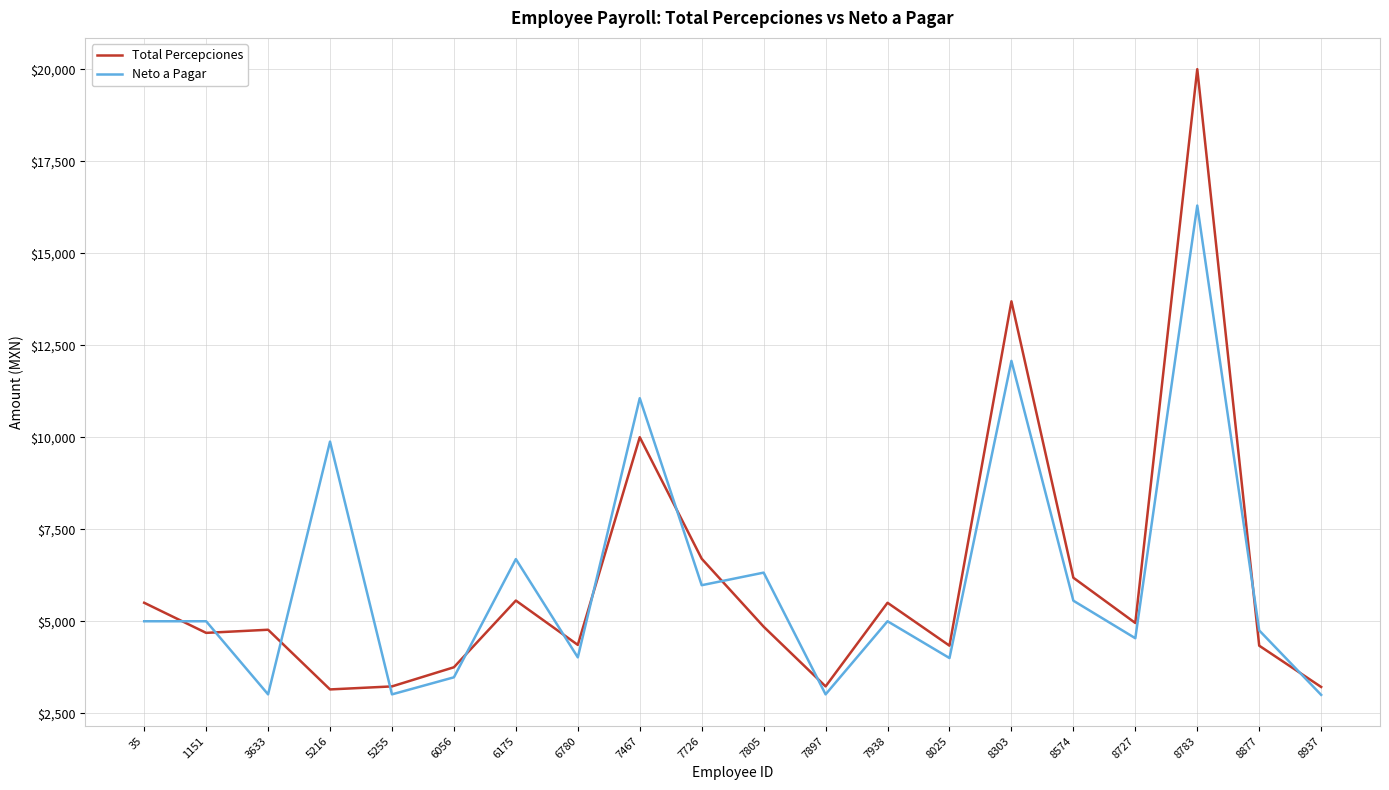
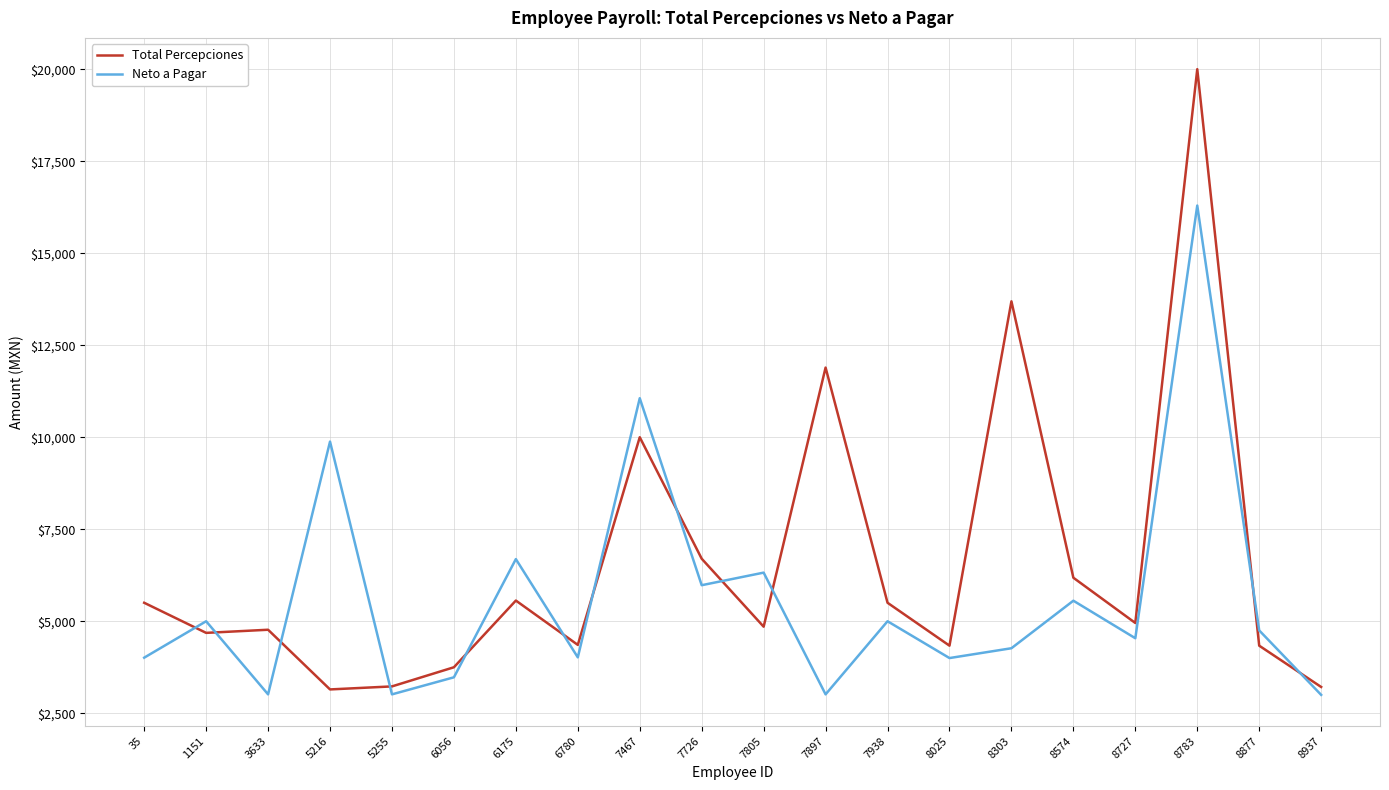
  {
    "Total Percepciones": {
      "35": "$5,500",
      "1151": "$4,700",
      "3633": "$4,800",
      "5216": "$3,100",
      "5255": "$3,200",
      "6056": "$3,800",
      "6175": "$5,600",
      "6780": "$4,400",
      "7467": "$10,000",
      "7726": "$6,700",
      "7805": "$4,900",
-     "7897": "$3,200",
+     "7897": "$11,900",
      "7938": "$5,500",
      "8025": "$4,300",
      "8303": "$13,700",
      "8574": "$6,200",
      "8727": "$5,000",
      "8783": "$20,000",
      "8877": "$4,300",
      "8937": "$3,200"
    },
    "Neto a Pagar": {
-     "35": "$5,000",
+     "35": "$4,000",
      "1151": "$5,000",
      "3633": "$3,000",
      "5216": "$9,900",
      "5255": "$3,000",
      "6056": "$3,500",
      "6175": "$6,700",
      "6780": "$4,000",
      "7467": "$11,100",
      "7726": "$6,000",
      "7805": "$6,300",
      "7897": "$3,000",
      "7938": "$5,000",
      "8025": "$4,000",
-     "8303": "$12,100",
+     "8303": "$4,300",
      "8574": "$5,600",
      "8727": "$4,500",
      "8783": "$16,300",
      "8877": "$4,800",
      "8937": "$3,000"
    }
  }
